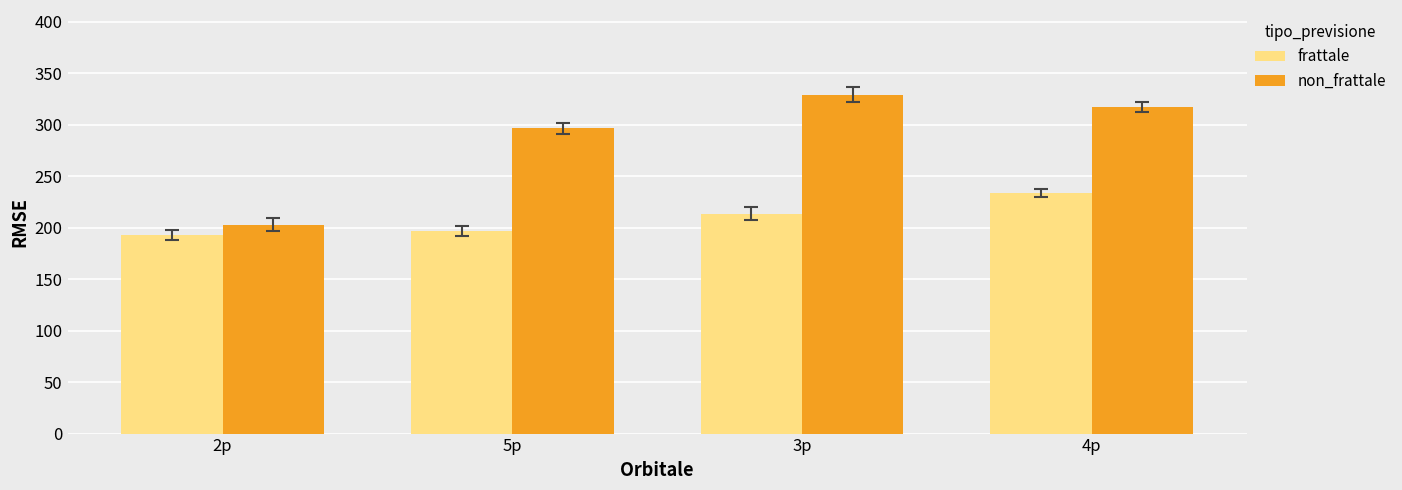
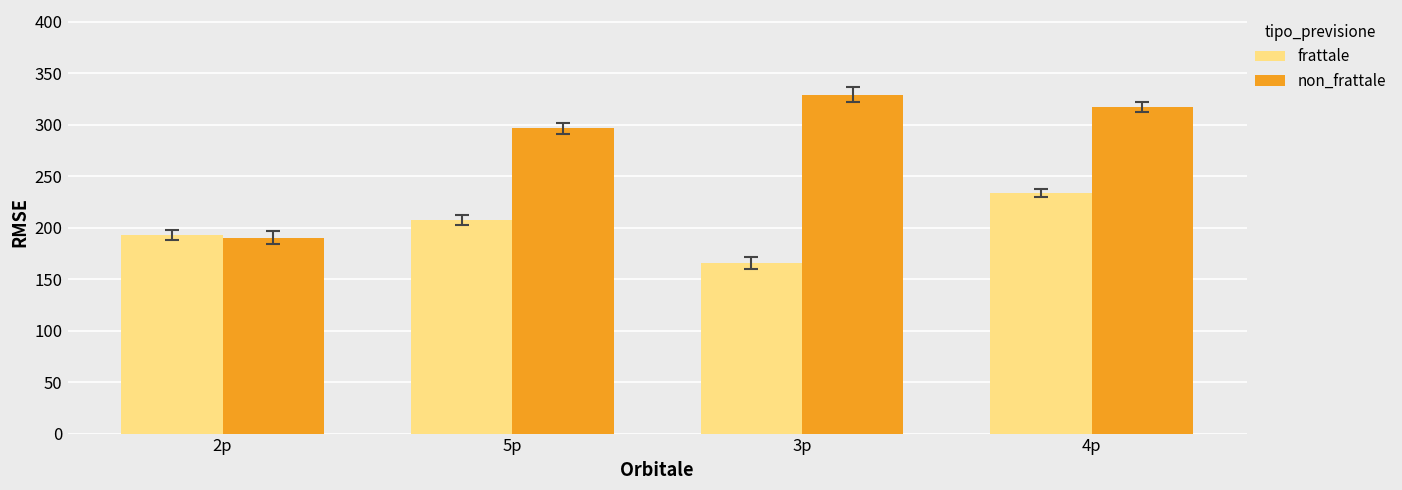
  {
    "frattale": {
      "2p": 193,
-     "5p": 196,
-     "3p": 214,
+     "5p": 207,
+     "3p": 166,
      "4p": 234
    },
    "non_frattale": {
-     "2p": 203,
+     "2p": 190,
      "5p": 297,
      "3p": 329,
      "4p": 317
    }
  }
